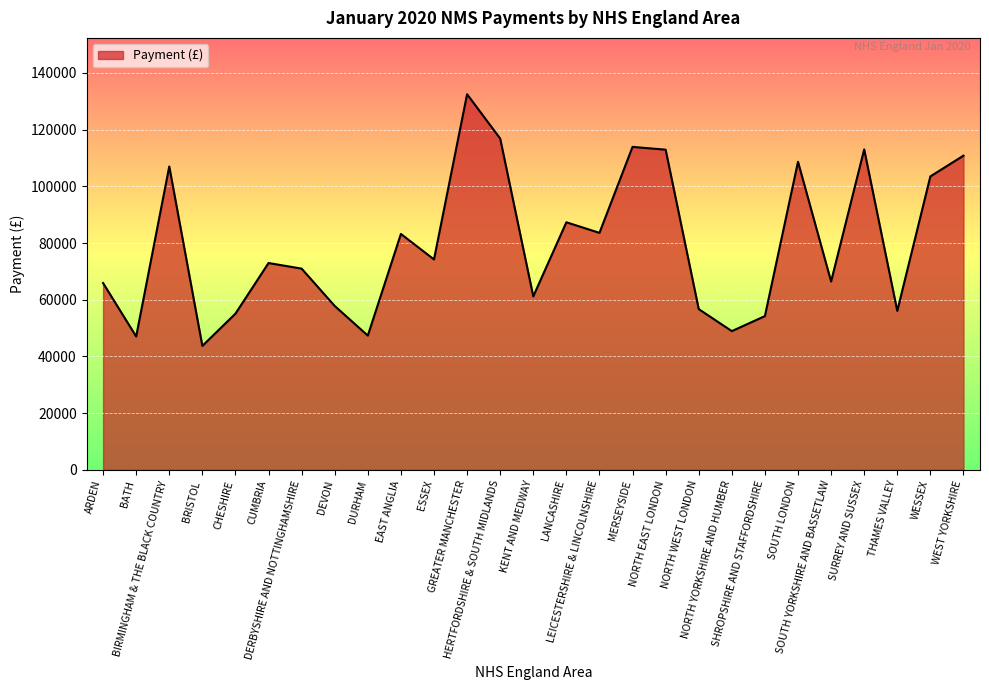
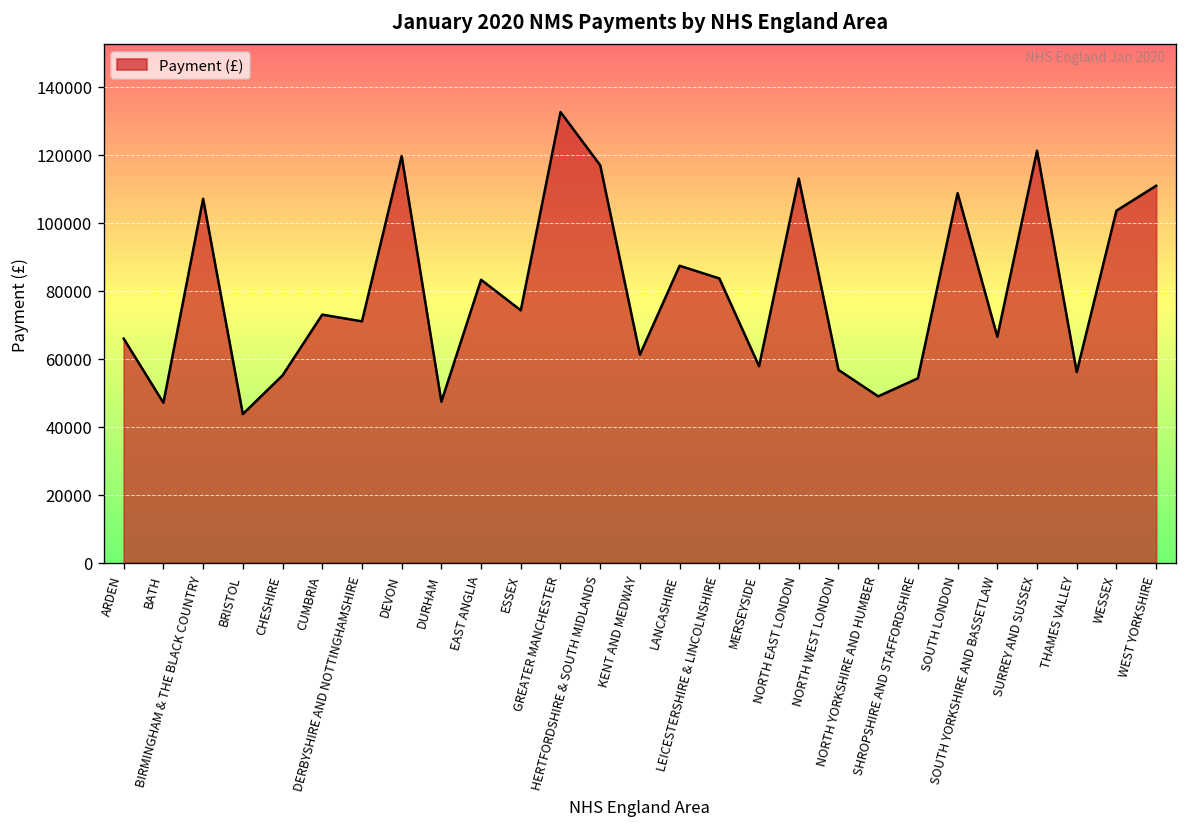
  {
    "ARDEN": 66000,
    "BATH": 47000,
    "BIRMINGHAM & THE BLACK COUNTRY": 107000,
    "BRISTOL": 44000,
    "CHESHIRE": 55000,
    "CUMBRIA": 73000,
    "DERBYSHIRE AND NOTTINGHAMSHIRE": 71000,
-   "DEVON": 58000,
+   "DEVON": 120000,
    "DURHAM": 47000,
    "EAST ANGLIA": 83000,
    "ESSEX": 74000,
    "GREATER MANCHESTER": 132000,
    "HERTFORDSHIRE & SOUTH MIDLANDS": 117000,
    "KENT AND MEDWAY": 61000,
    "LANCASHIRE": 87000,
    "LEICESTERSHIRE & LINCOLNSHIRE": 84000,
-   "MERSEYSIDE": 114000,
+   "MERSEYSIDE": 58000,
    "NORTH EAST LONDON": 113000,
    "NORTH WEST LONDON": 57000,
    "NORTH YORKSHIRE AND HUMBER": 49000,
    "SHROPSHIRE AND STAFFORDSHIRE": 54000,
    "SOUTH LONDON": 109000,
    "SOUTH YORKSHIRE AND BASSETLAW": 66000,
-   "SURREY AND SUSSEX": 113000,
+   "SURREY AND SUSSEX": 121000,
    "THAMES VALLEY": 56000,
    "WESSEX": 103000,
    "WEST YORKSHIRE": 111000
  }
